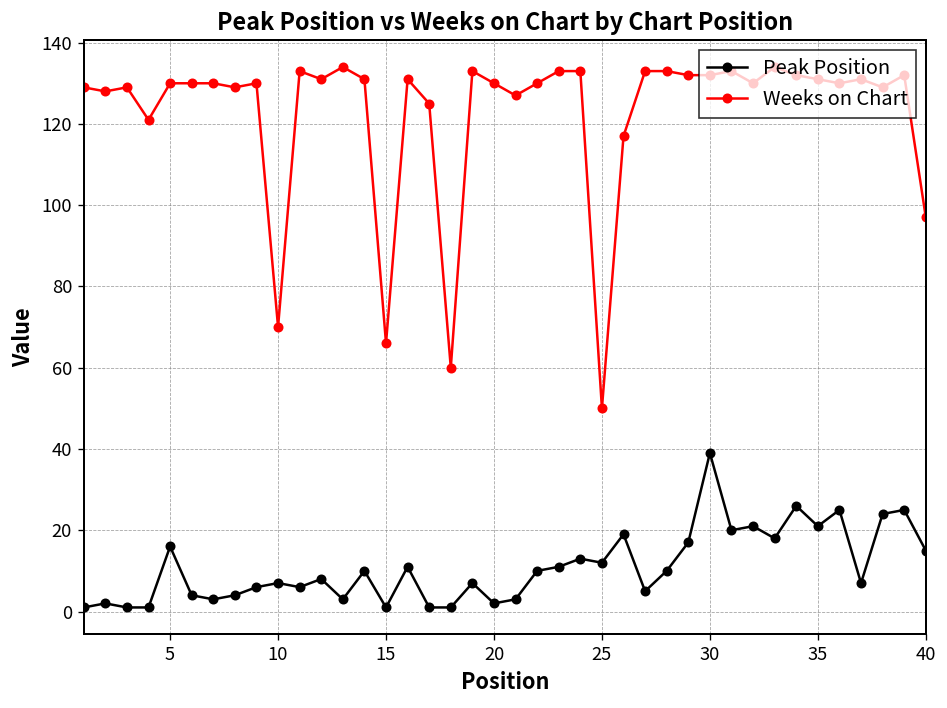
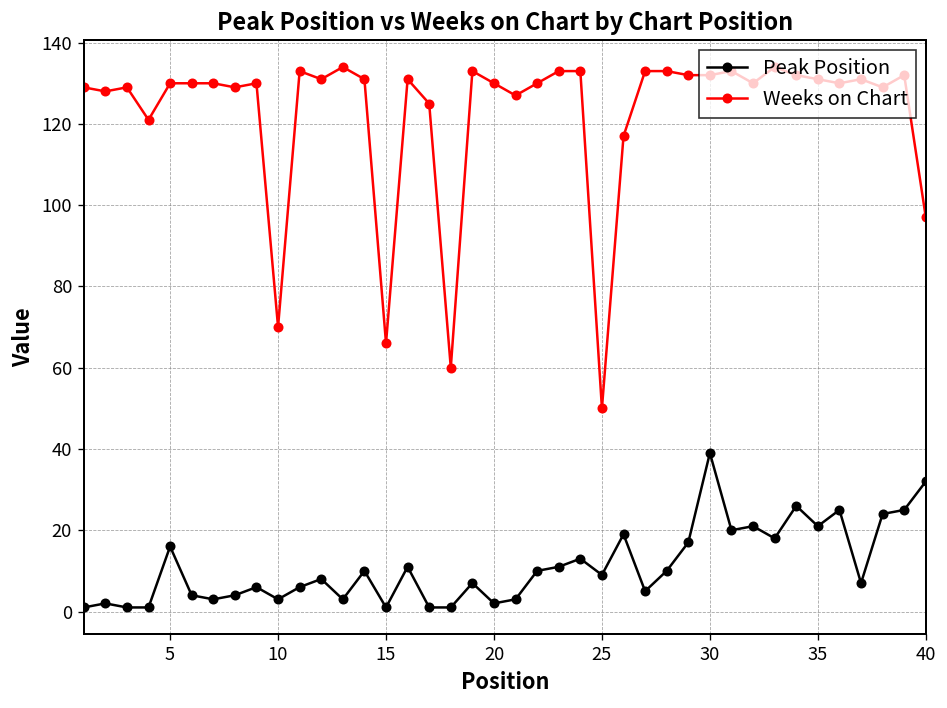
  {
    "Peak Position": {
      "5": 16,
-     "10": 7,
+     "10": 3,
      "15": 1,
      "20": 2,
-     "25": 12,
+     "25": 9,
      "30": 39,
      "35": 21,
-     "40": 15
+     "40": 32
    },
    "Weeks on Chart": {
      "5": 130,
      "10": 70,
      "15": 66,
      "20": 130,
      "25": 50,
      "40": 97
    }
  }
